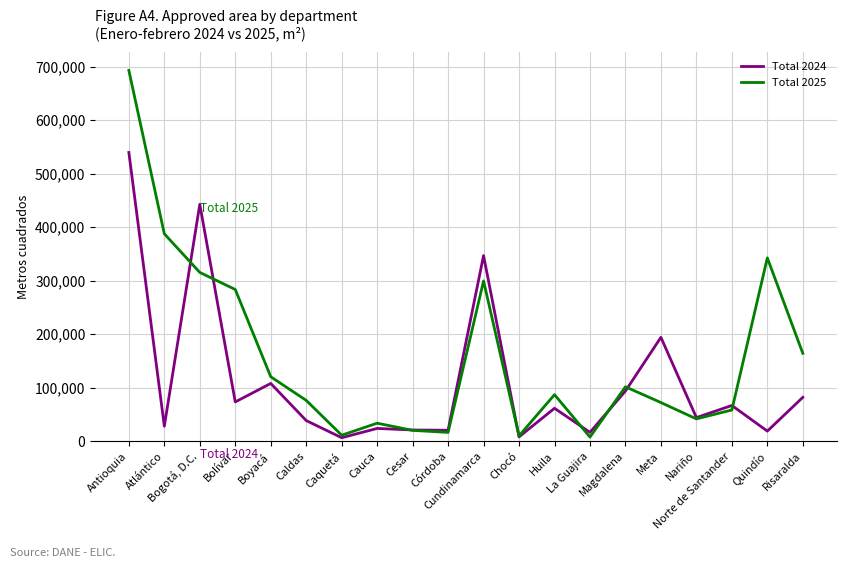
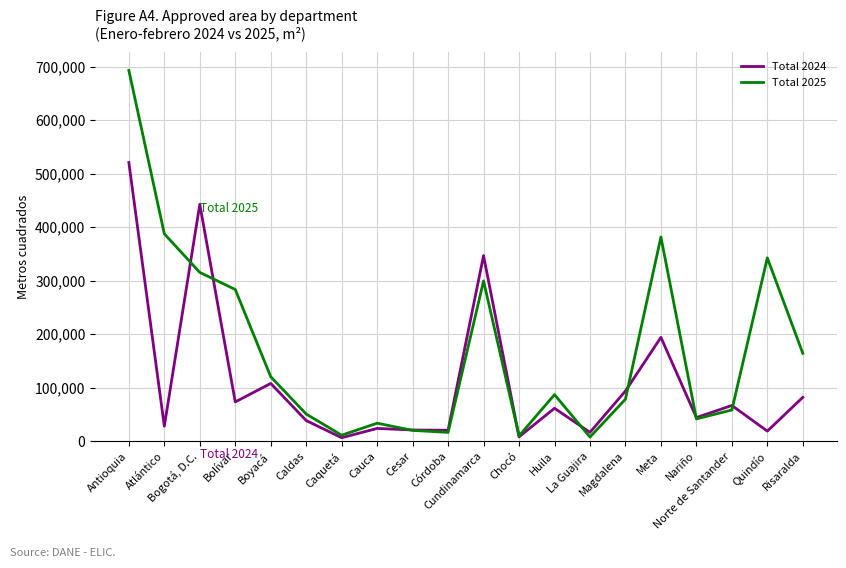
  {
    "Total 2024": {
-     "Antioquia": "540,000",
+     "Antioquia": "520,000",
      "Atlántico": "30,000",
      "Bolívar": "70,000",
      "Boyacá": "110,000",
      "Caldas": "40,000",
      "Cauca": "20,000",
      "Cundinamarca": "350,000",
      "Huila": "60,000",
      "La Guajira": "20,000",
      "Magdalena": "90,000",
      "Meta": "190,000",
      "Norte de Santander": "70,000",
      "Quindío": "20,000",
      "Risaralda": "80,000"
    },
    "Total 2025": {
      "Antioquia": "690,000",
      "Atlántico": "390,000",
      "Bogotá, D.C.": "320,000",
      "Bolívar": "280,000",
      "Boyacá": "120,000",
-     "Caldas": "80,000",
+     "Caldas": "50,000",
      "Cauca": "30,000",
      "Cundinamarca": "300,000",
      "Huila": "90,000",
      "La Guajira": "10,000",
-     "Magdalena": "100,000",
-     "Meta": "70,000",
+     "Magdalena": "80,000",
+     "Meta": "380,000",
      "Norte de Santander": "60,000",
      "Quindío": "340,000",
      "Risaralda": "160,000"
    }
  }
